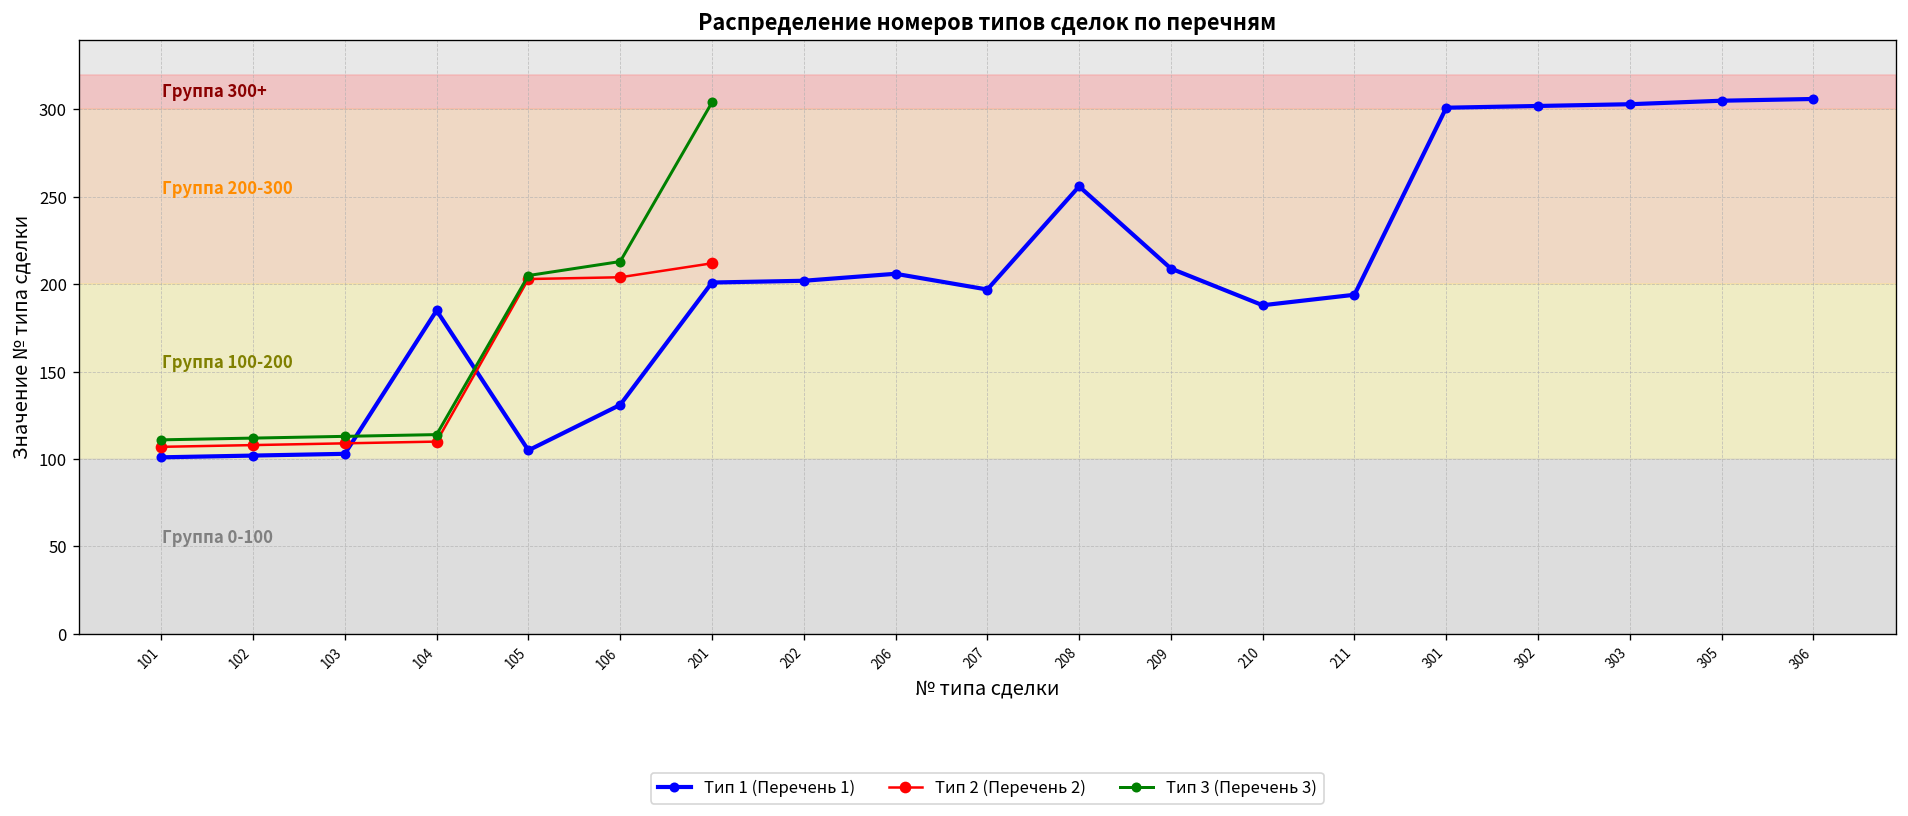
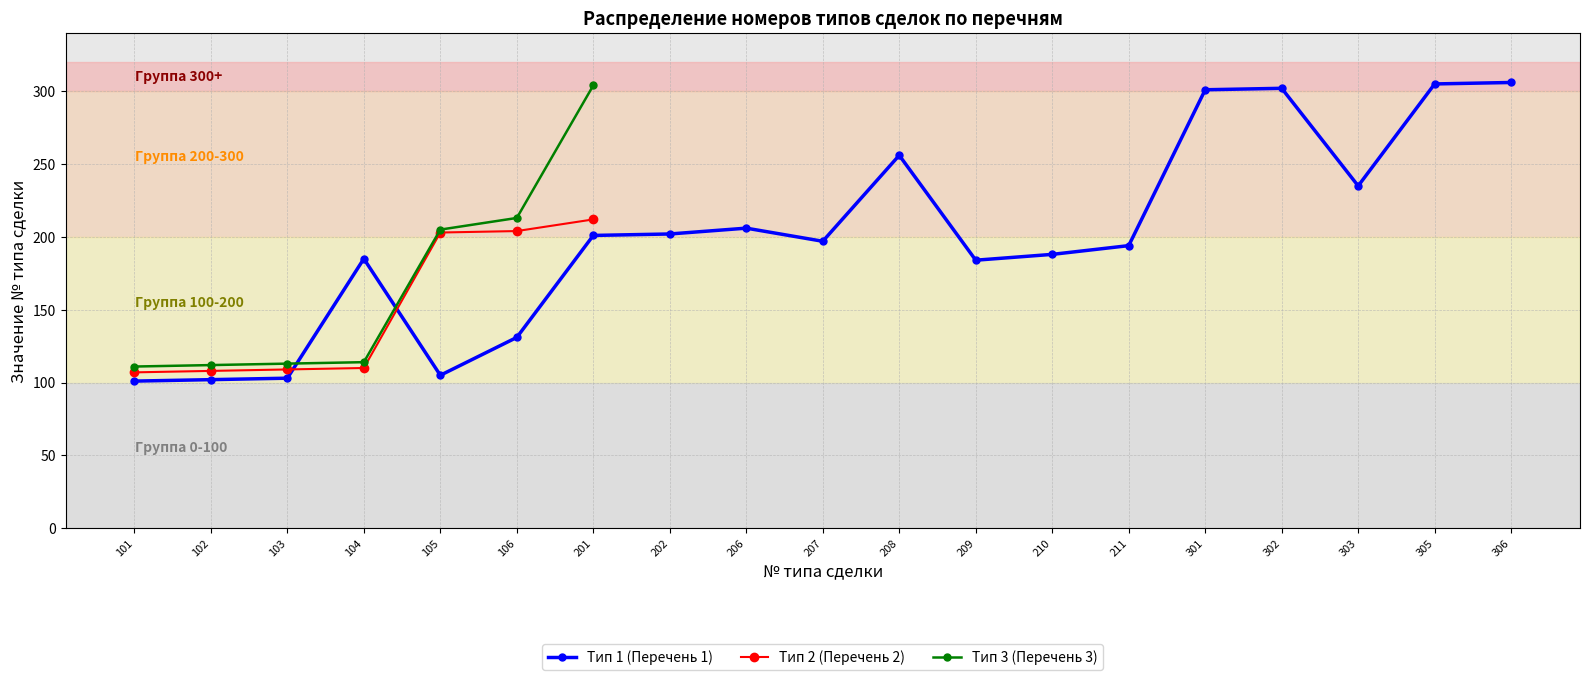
  {
    "Тип 1 (Перечень 1)": {
      "101": 101,
      "102": 102,
      "103": 103,
      "104": 185,
      "105": 105,
      "106": 131,
      "201": 201,
      "202": 202,
      "206": 206,
      "207": 197,
      "208": 256,
-     "209": 209,
+     "209": 184,
      "210": 188,
      "211": 194,
      "301": 301,
      "302": 302,
-     "303": 303,
+     "303": 235,
      "305": 305,
      "306": 306
    },
    "Тип 2 (Перечень 2)": {
      "101": 107,
      "102": 108,
      "103": 109,
      "104": 110,
      "105": 203,
      "106": 204,
      "201": 212
    },
    "Тип 3 (Перечень 3)": {
      "101": 111,
      "102": 112,
      "103": 113,
      "104": 114,
      "105": 205,
      "106": 213,
      "201": 304
    }
  }
